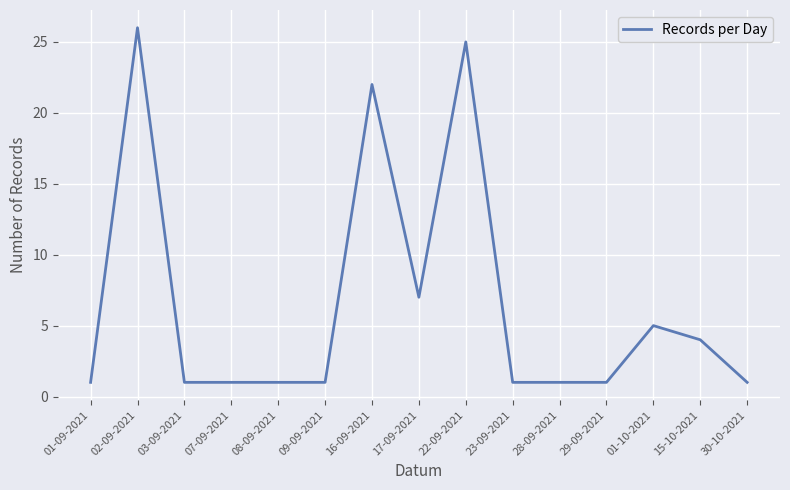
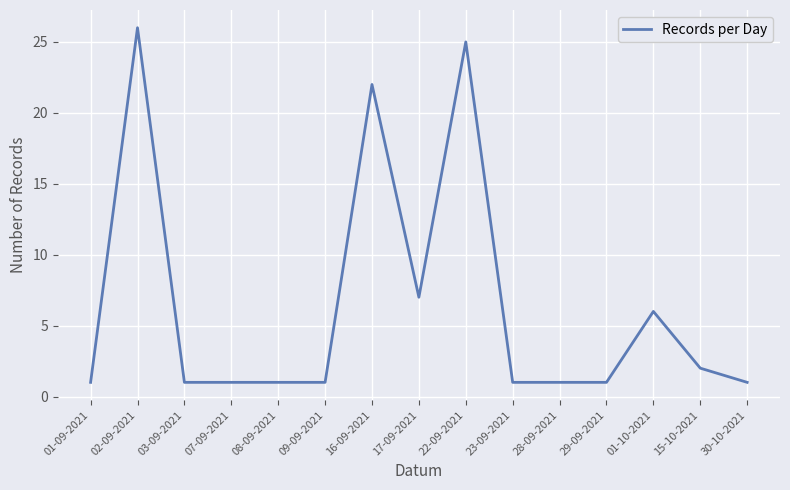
  {
    "01-09-2021": 1,
    "02-09-2021": 26,
    "03-09-2021": 1,
    "07-09-2021": 1,
    "08-09-2021": 1,
    "09-09-2021": 1,
    "16-09-2021": 22,
    "17-09-2021": 7,
    "22-09-2021": 25,
    "23-09-2021": 1,
    "28-09-2021": 1,
    "29-09-2021": 1,
-   "01-10-2021": 5,
-   "15-10-2021": 4,
+   "01-10-2021": 6,
+   "15-10-2021": 2,
    "30-10-2021": 1
  }
